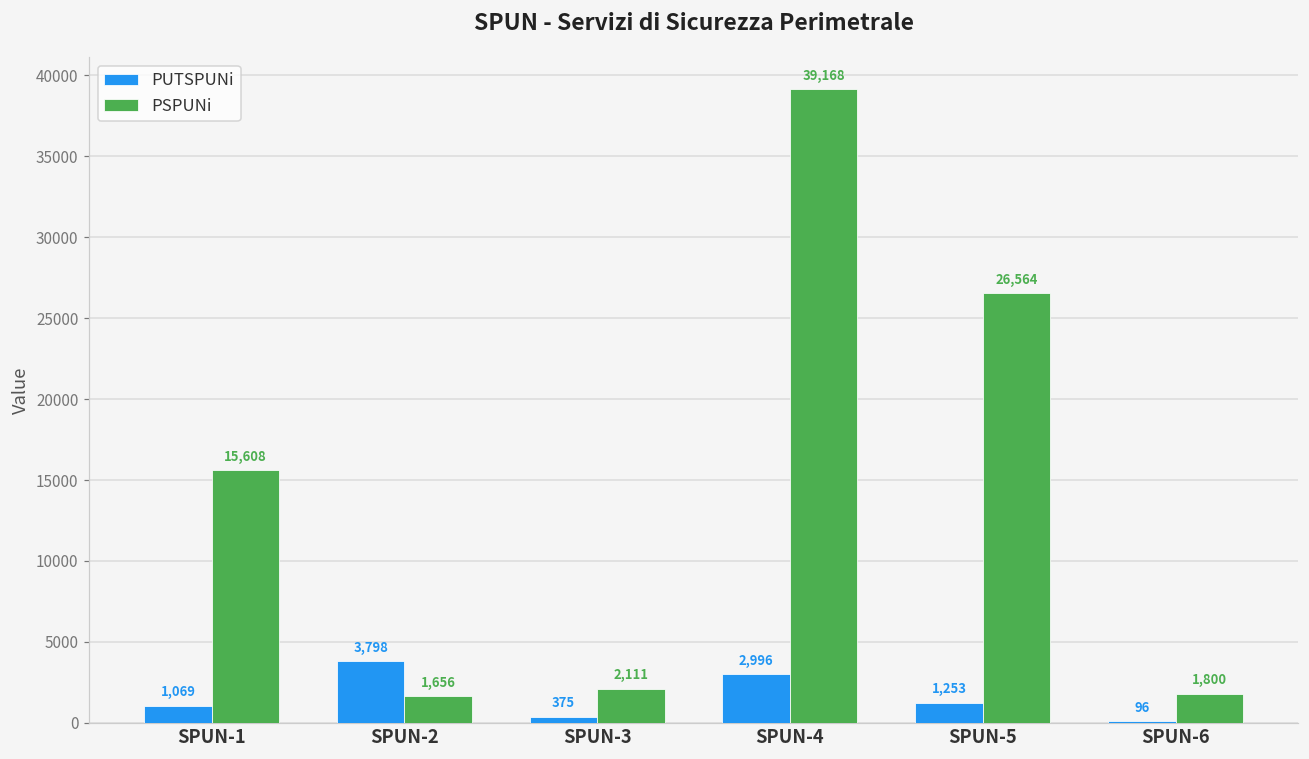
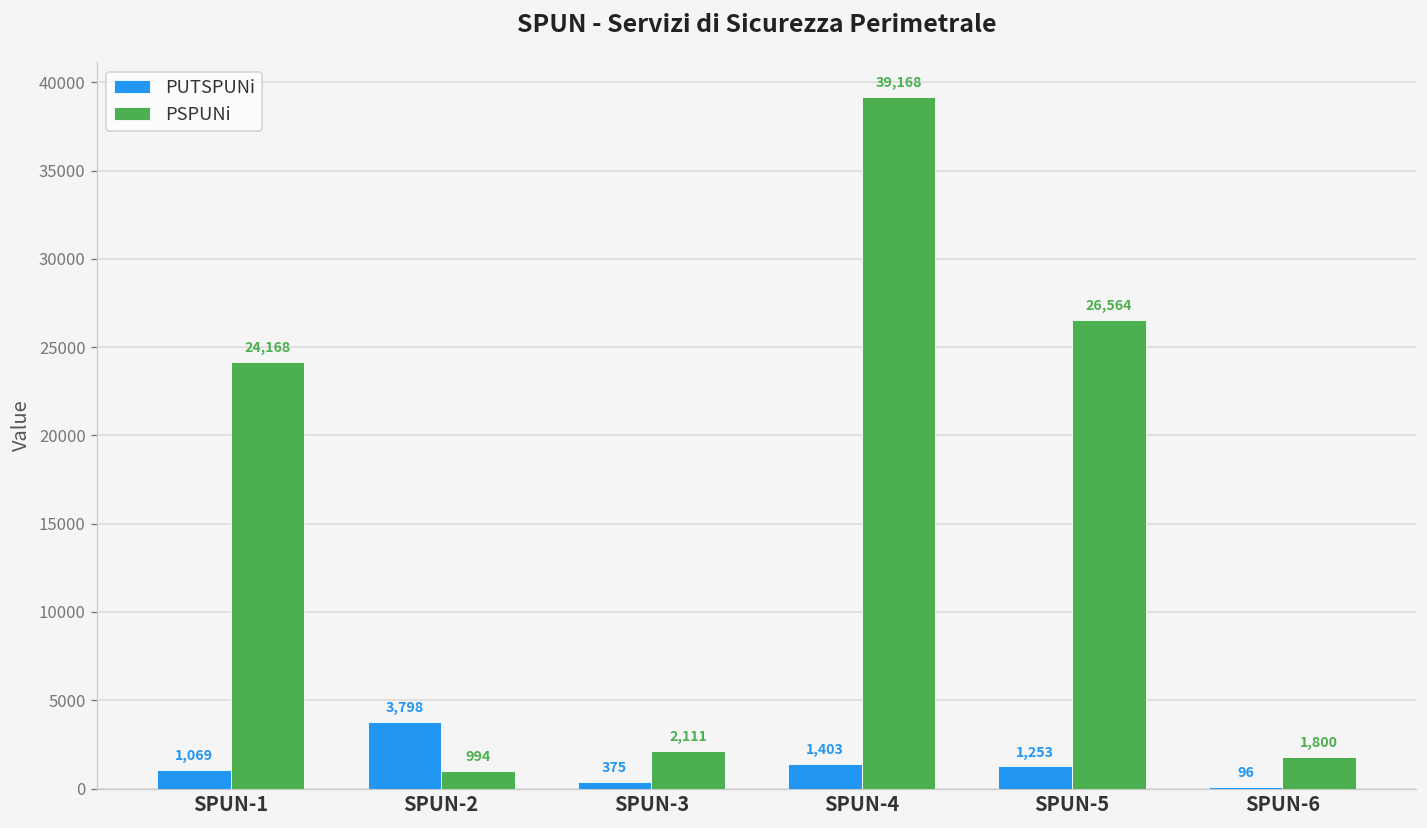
  {
    "PUTSPUNi": {
      "SPUN-1": "1,069",
      "SPUN-2": "3,798",
      "SPUN-3": "375",
-     "SPUN-4": "2,996",
+     "SPUN-4": "1,403",
      "SPUN-5": "1,253",
      "SPUN-6": "96"
    },
    "PSPUNi": {
-     "SPUN-1": "15,608",
-     "SPUN-2": "1,656",
+     "SPUN-1": "24,168",
+     "SPUN-2": "994",
      "SPUN-3": "2,111",
      "SPUN-4": "39,168",
      "SPUN-5": "26,564",
      "SPUN-6": "1,800"
    }
  }
